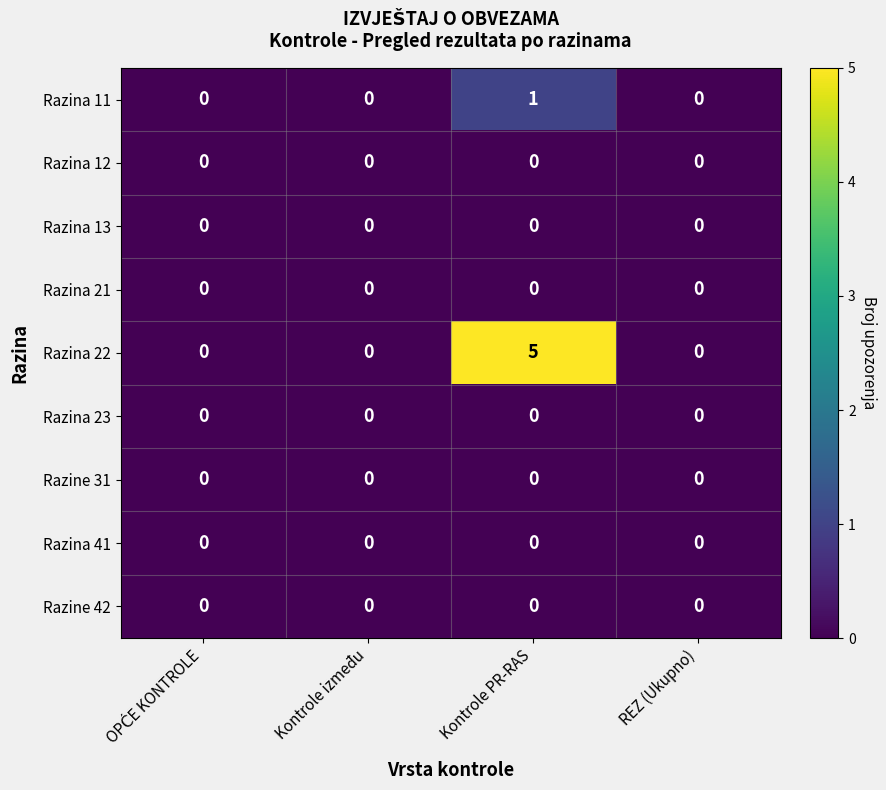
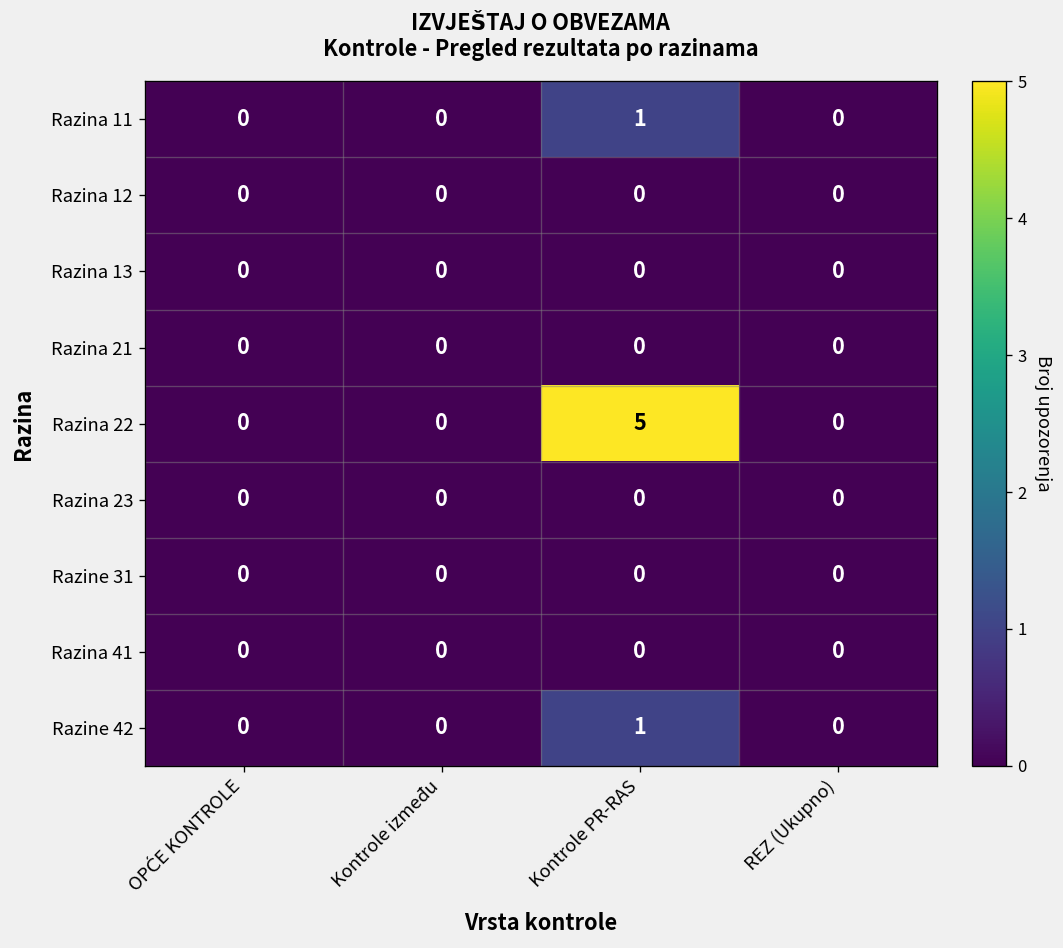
  {
    "Razina 11": {
      "OPĆE KONTROLE": 0,
      "Kontrole između": 0,
      "Kontrole PR-RAS": 1,
      "REZ (Ukupno)": 0
    },
    "Razina 12": {
      "OPĆE KONTROLE": 0,
      "Kontrole između": 0,
      "Kontrole PR-RAS": 0,
      "REZ (Ukupno)": 0
    },
    "Razina 13": {
      "OPĆE KONTROLE": 0,
      "Kontrole između": 0,
      "Kontrole PR-RAS": 0,
      "REZ (Ukupno)": 0
    },
    "Razina 21": {
      "OPĆE KONTROLE": 0,
      "Kontrole između": 0,
      "Kontrole PR-RAS": 0,
      "REZ (Ukupno)": 0
    },
    "Razina 22": {
      "OPĆE KONTROLE": 0,
      "Kontrole između": 0,
      "Kontrole PR-RAS": 5,
      "REZ (Ukupno)": 0
    },
    "Razina 23": {
      "OPĆE KONTROLE": 0,
      "Kontrole između": 0,
      "Kontrole PR-RAS": 0,
      "REZ (Ukupno)": 0
    },
    "Razine 31": {
      "OPĆE KONTROLE": 0,
      "Kontrole između": 0,
      "Kontrole PR-RAS": 0,
      "REZ (Ukupno)": 0
    },
    "Razina 41": {
      "OPĆE KONTROLE": 0,
      "Kontrole između": 0,
      "Kontrole PR-RAS": 0,
      "REZ (Ukupno)": 0
    },
    "Razine 42": {
      "OPĆE KONTROLE": 0,
      "Kontrole između": 0,
-     "Kontrole PR-RAS": 0,
+     "Kontrole PR-RAS": 1,
      "REZ (Ukupno)": 0
    }
  }
